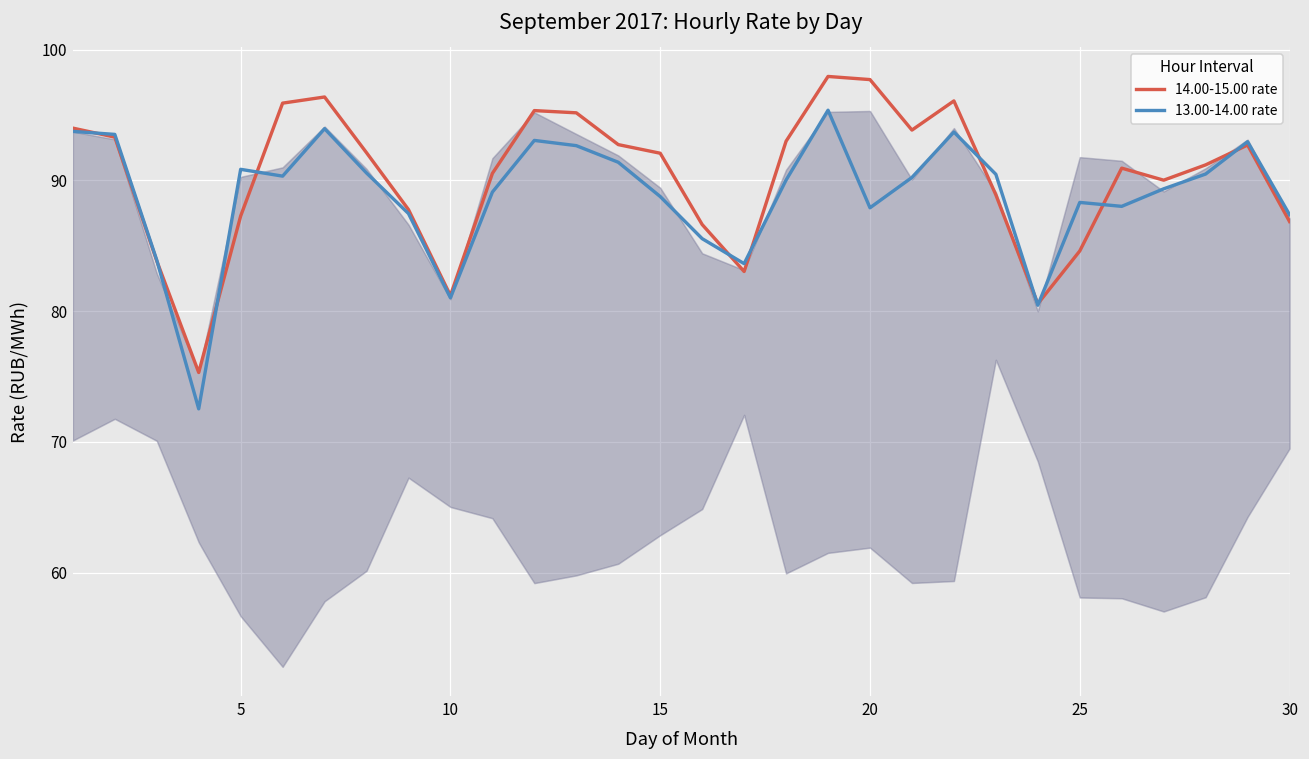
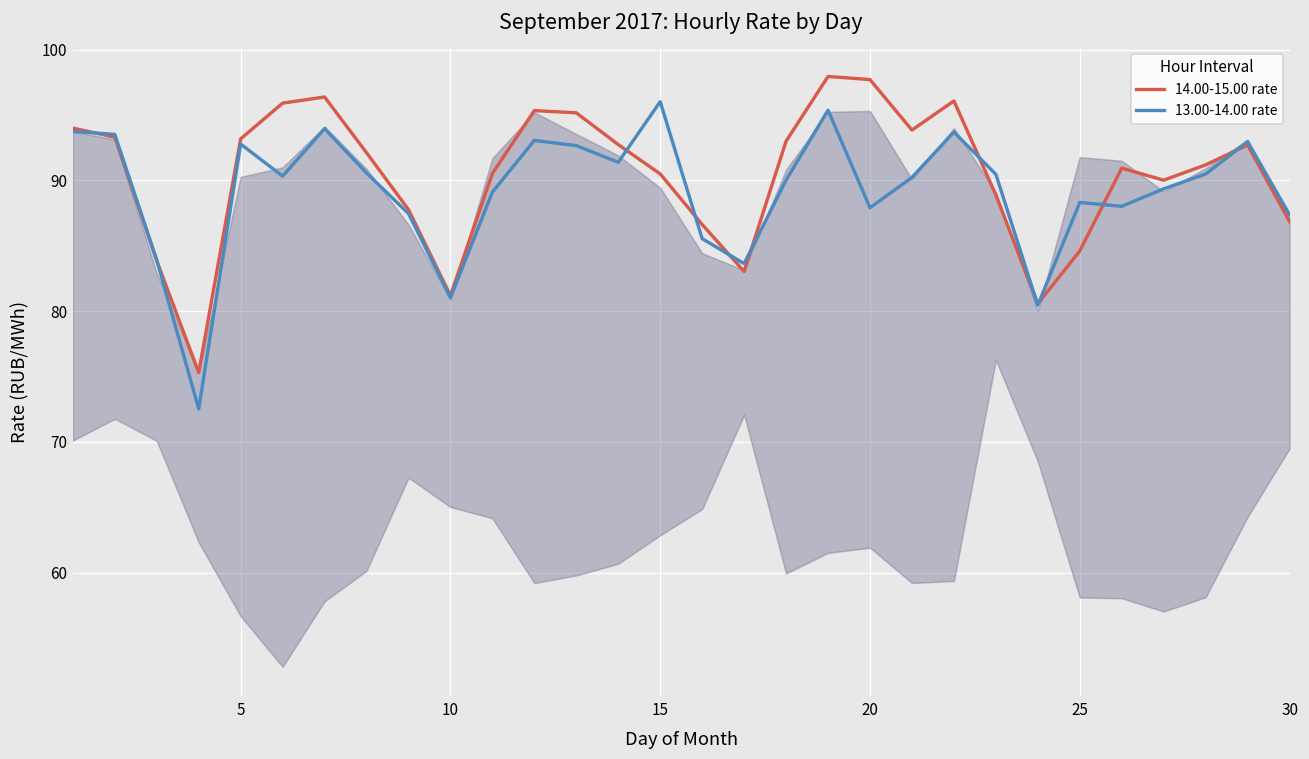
  {
    "14.00-15.00 rate": {
-     "5": 87.3,
-     "15": 92.1,
+     "5": 93.2,
+     "15": 90.5,
      "20": 97.7,
      "25": 84.6,
      "30": 86.9
    },
    "13.00-14.00 rate": {
-     "5": 90.8,
-     "15": 88.8,
+     "5": 92.8,
+     "15": 96.0,
      "20": 87.9,
      "25": 88.3,
      "30": 87.4
    }
  }
